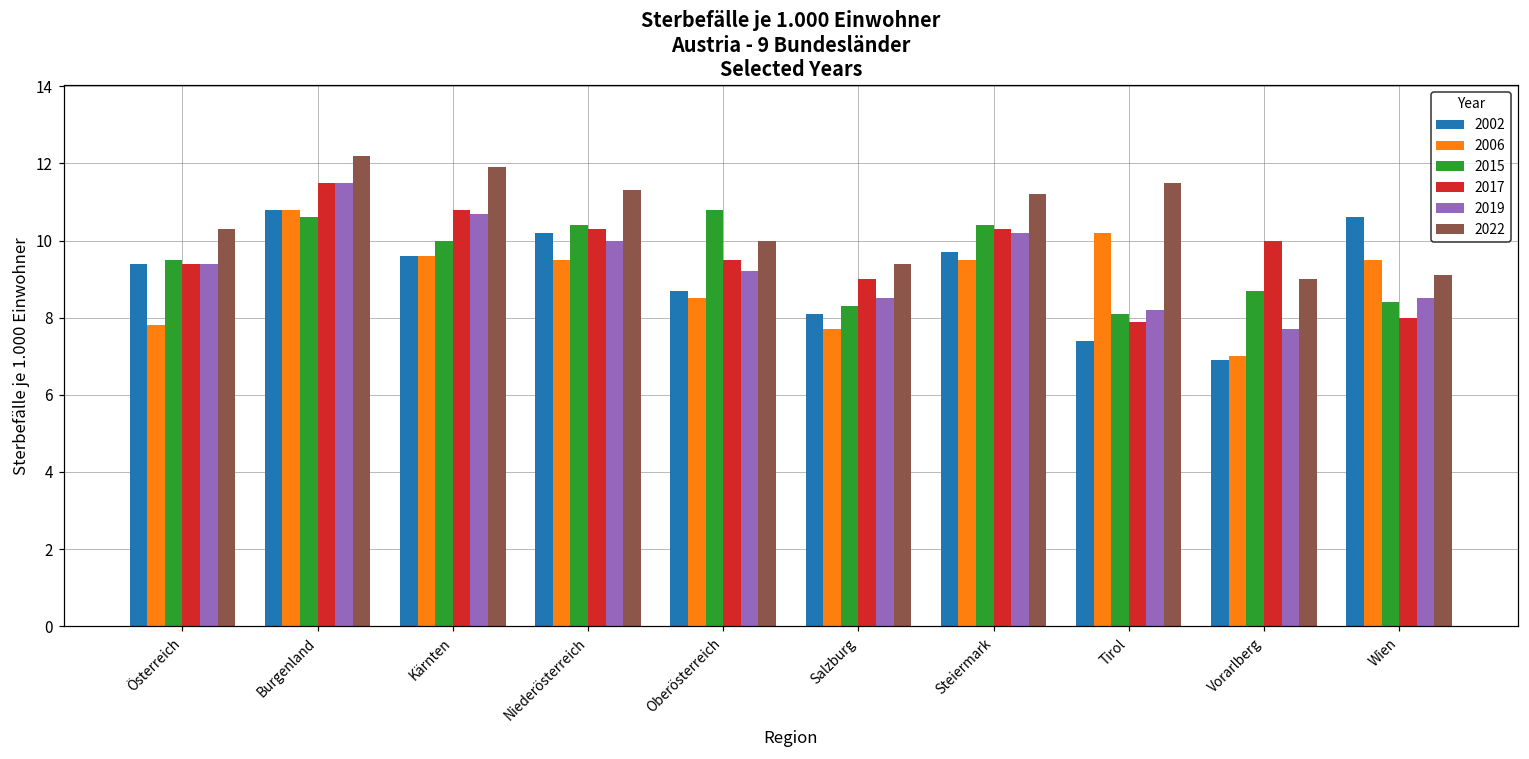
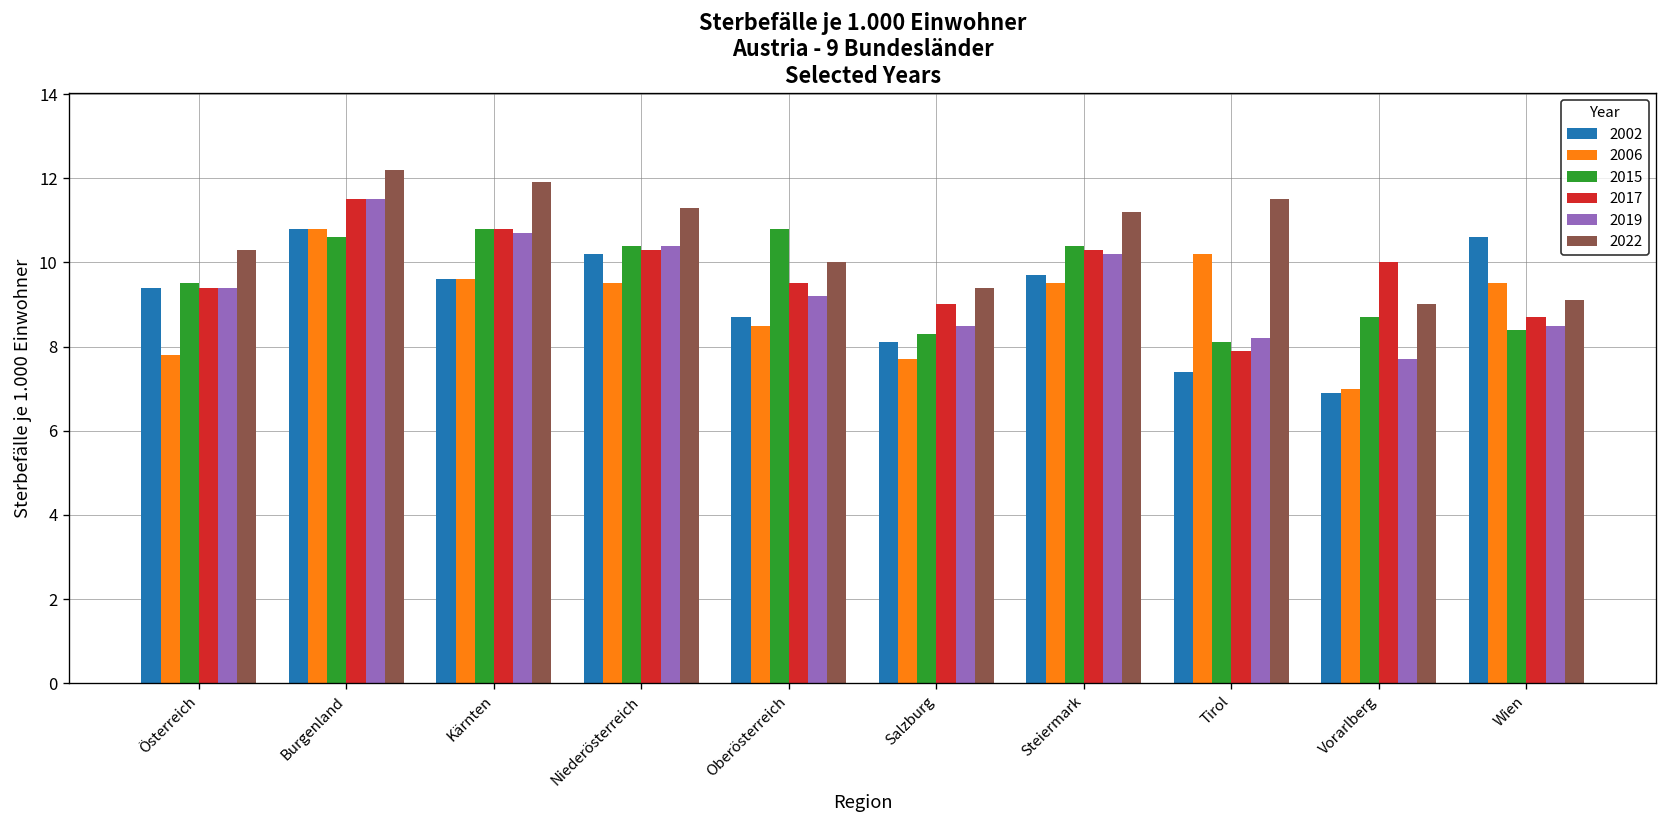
  {
    "2002": {
      "Österreich": 9.4,
      "Burgenland": 10.8,
      "Kärnten": 9.6,
      "Niederösterreich": 10.2,
      "Oberösterreich": 8.7,
      "Salzburg": 8.1,
      "Steiermark": 9.7,
      "Tirol": 7.4,
      "Vorarlberg": 6.9,
      "Wien": 10.6
    },
    "2006": {
      "Österreich": 7.8,
      "Burgenland": 10.8,
      "Kärnten": 9.6,
      "Niederösterreich": 9.5,
      "Oberösterreich": 8.5,
      "Salzburg": 7.7,
      "Steiermark": 9.5,
      "Tirol": 10.2,
      "Vorarlberg": 7.0,
      "Wien": 9.5
    },
    "2015": {
      "Österreich": 9.5,
      "Burgenland": 10.6,
-     "Kärnten": 10.0,
+     "Kärnten": 10.8,
      "Niederösterreich": 10.4,
      "Oberösterreich": 10.8,
      "Salzburg": 8.3,
      "Steiermark": 10.4,
      "Tirol": 8.1,
      "Vorarlberg": 8.7,
      "Wien": 8.4
    },
    "2017": {
      "Österreich": 9.4,
      "Burgenland": 11.5,
      "Kärnten": 10.8,
      "Niederösterreich": 10.3,
      "Oberösterreich": 9.5,
      "Salzburg": 9.0,
      "Steiermark": 10.3,
      "Tirol": 7.9,
      "Vorarlberg": 10.0,
-     "Wien": 8.0
+     "Wien": 8.7
    },
    "2019": {
      "Österreich": 9.4,
      "Burgenland": 11.5,
      "Kärnten": 10.7,
-     "Niederösterreich": 10.0,
+     "Niederösterreich": 10.4,
      "Oberösterreich": 9.2,
      "Salzburg": 8.5,
      "Steiermark": 10.2,
      "Tirol": 8.2,
      "Vorarlberg": 7.7,
      "Wien": 8.5
    },
    "2022": {
      "Österreich": 10.3,
      "Burgenland": 12.2,
      "Kärnten": 11.9,
      "Niederösterreich": 11.3,
      "Oberösterreich": 10.0,
      "Salzburg": 9.4,
      "Steiermark": 11.2,
      "Tirol": 11.5,
      "Vorarlberg": 9.0,
      "Wien": 9.1
    }
  }
